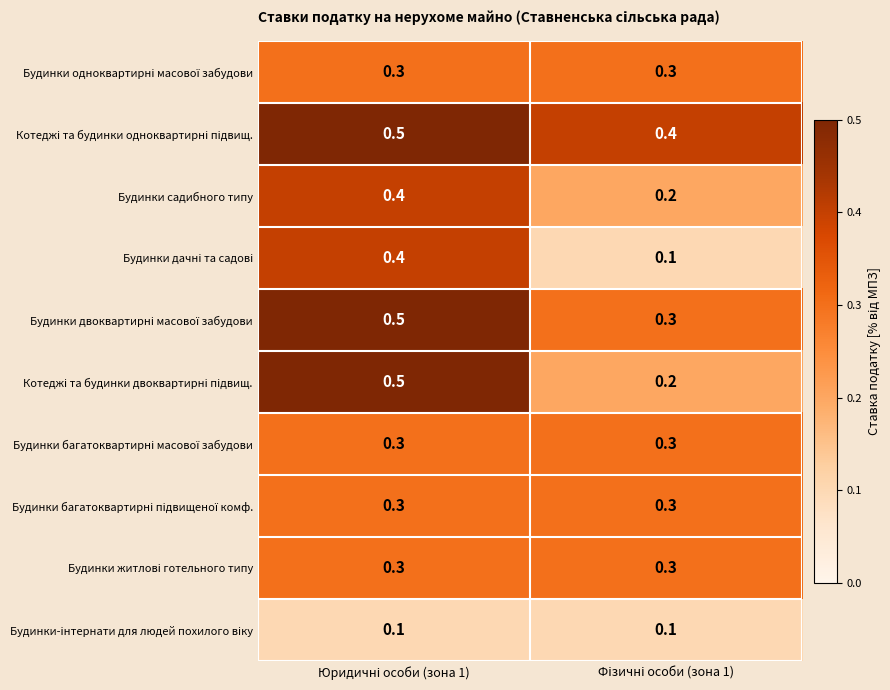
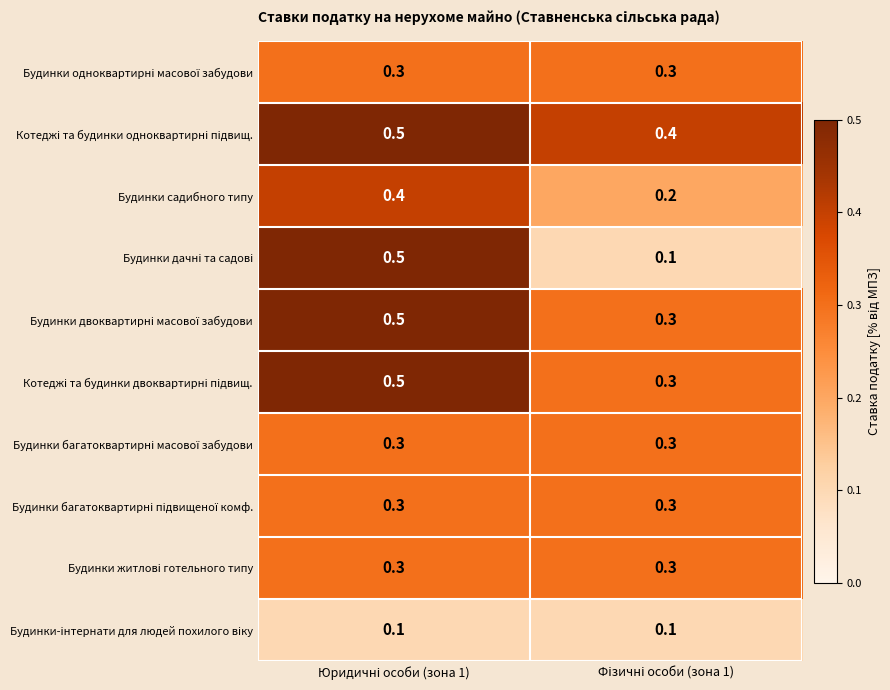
  {
    "Будинки одноквартирні масової забудови": {
      "Юридичні особи (зона 1)": 0.3,
      "Фізичні особи (зона 1)": 0.3
    },
    "Котеджі та будинки одноквартирні підвищ.": {
      "Юридичні особи (зона 1)": 0.5,
      "Фізичні особи (зона 1)": 0.4
    },
    "Будинки садибного типу": {
      "Юридичні особи (зона 1)": 0.4,
      "Фізичні особи (зона 1)": 0.2
    },
    "Будинки дачні та садові": {
-     "Юридичні особи (зона 1)": 0.4,
+     "Юридичні особи (зона 1)": 0.5,
      "Фізичні особи (зона 1)": 0.1
    },
    "Будинки двоквартирні масової забудови": {
      "Юридичні особи (зона 1)": 0.5,
      "Фізичні особи (зона 1)": 0.3
    },
    "Котеджі та будинки двоквартирні підвищ.": {
      "Юридичні особи (зона 1)": 0.5,
-     "Фізичні особи (зона 1)": 0.2
+     "Фізичні особи (зона 1)": 0.3
    },
    "Будинки багатоквартирні масової забудови": {
      "Юридичні особи (зона 1)": 0.3,
      "Фізичні особи (зона 1)": 0.3
    },
    "Будинки багатоквартирні підвищеної комф.": {
      "Юридичні особи (зона 1)": 0.3,
      "Фізичні особи (зона 1)": 0.3
    },
    "Будинки житлові готельного типу": {
      "Юридичні особи (зона 1)": 0.3,
      "Фізичні особи (зона 1)": 0.3
    },
    "Будинки-інтернати для людей похилого віку": {
      "Юридичні особи (зона 1)": 0.1,
      "Фізичні особи (зона 1)": 0.1
    }
  }
